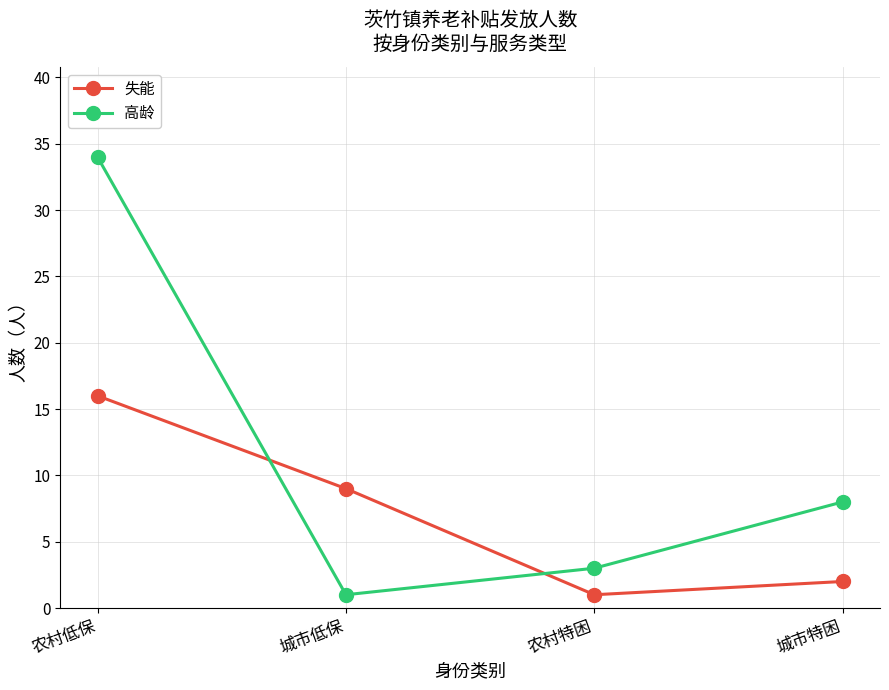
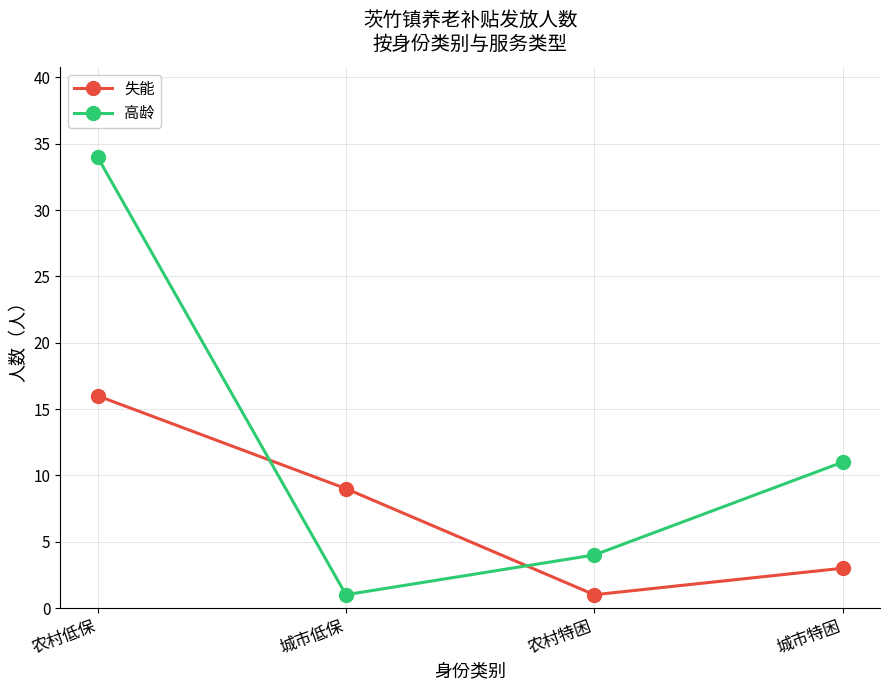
  {
    "失能": {
      "农村低保": 16,
      "城市低保": 9,
      "农村特困": 1,
-     "城市特困": 2
+     "城市特困": 3
    },
    "高龄": {
      "农村低保": 34,
      "城市低保": 1,
-     "农村特困": 3,
-     "城市特困": 8
+     "农村特困": 4,
+     "城市特困": 11
    }
  }
